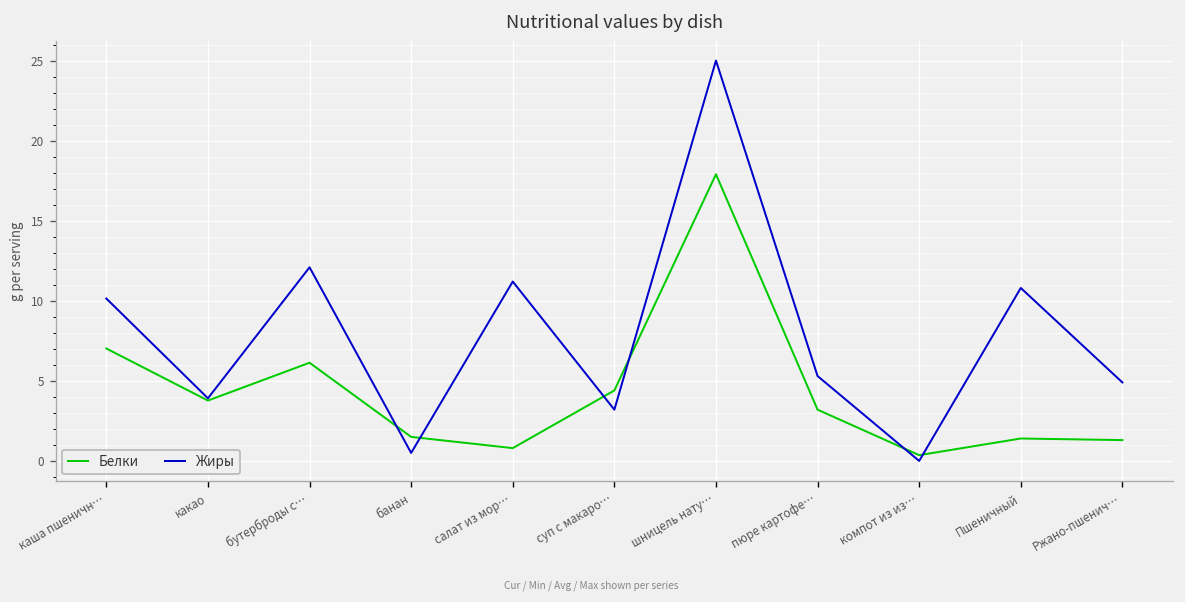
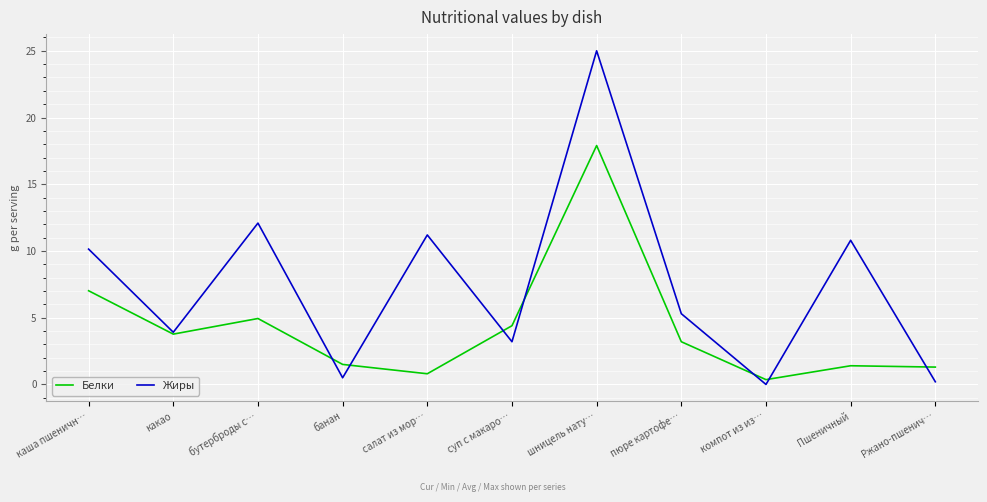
  {
    "Белки": {
      "каша пшеничн…": 7.0,
-     "бутерброды с…": 6.1,
+     "бутерброды с…": 4.9,
      "банан": 1.5,
      "салат из мор…": 0.8,
      "суп с макаро…": 4.4,
      "шницель нату…": 17.9,
      "пюре картофе…": 3.2,
      "компот из из…": 0.4,
      "Пшеничный": 1.4,
      "Ржано-пшенич…": 1.3
    },
    "Жиры": {
      "каша пшеничн…": 10.1,
      "бутерброды с…": 12.1,
      "банан": 0.5,
      "салат из мор…": 11.2,
      "суп с макаро…": 3.2,
      "шницель нату…": 25.0,
      "пюре картофе…": 5.3,
      "компот из из…": 0.0,
      "Пшеничный": 10.8,
-     "Ржано-пшенич…": 4.9
+     "Ржано-пшенич…": 0.2
    }
  }
